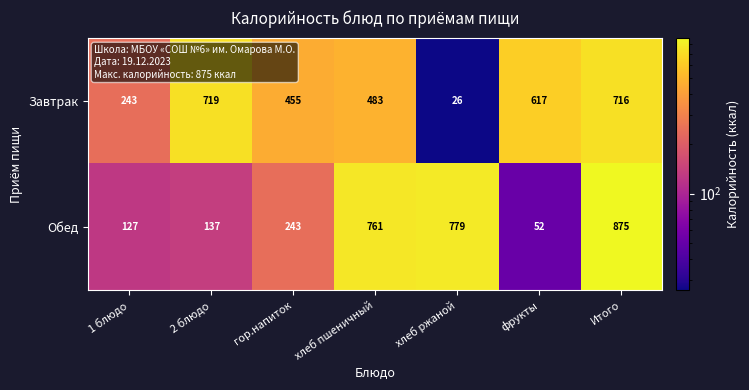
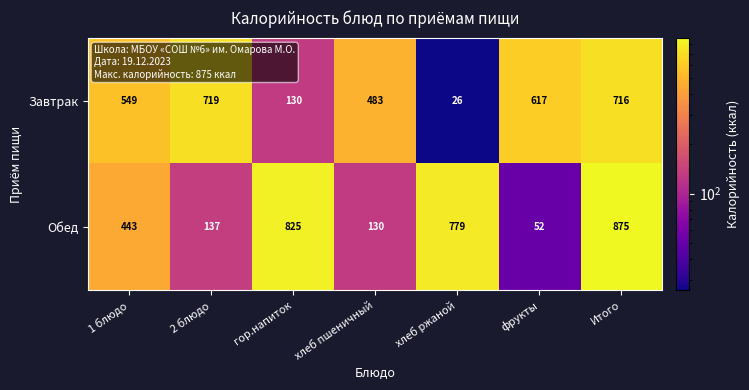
  {
    "Завтрак": {
-     "1 блюдо": 243,
+     "1 блюдо": 549,
      "2 блюдо": 719,
-     "гор.напиток": 455,
+     "гор.напиток": 130,
      "хлеб пшеничный": 483,
      "хлеб ржаной": 26,
      "фрукты": 617,
      "Итого": 716
    },
    "Обед": {
-     "1 блюдо": 127,
+     "1 блюдо": 443,
      "2 блюдо": 137,
-     "гор.напиток": 243,
-     "хлеб пшеничный": 761,
+     "гор.напиток": 825,
+     "хлеб пшеничный": 130,
      "хлеб ржаной": 779,
      "фрукты": 52,
      "Итого": 875
    }
  }
